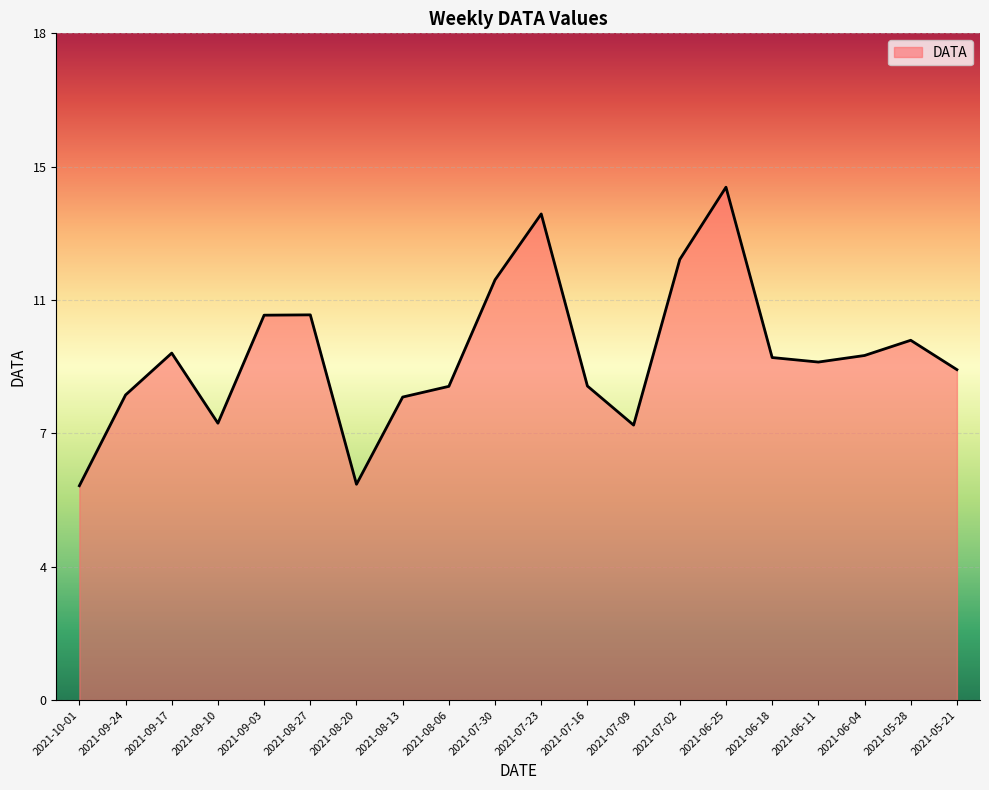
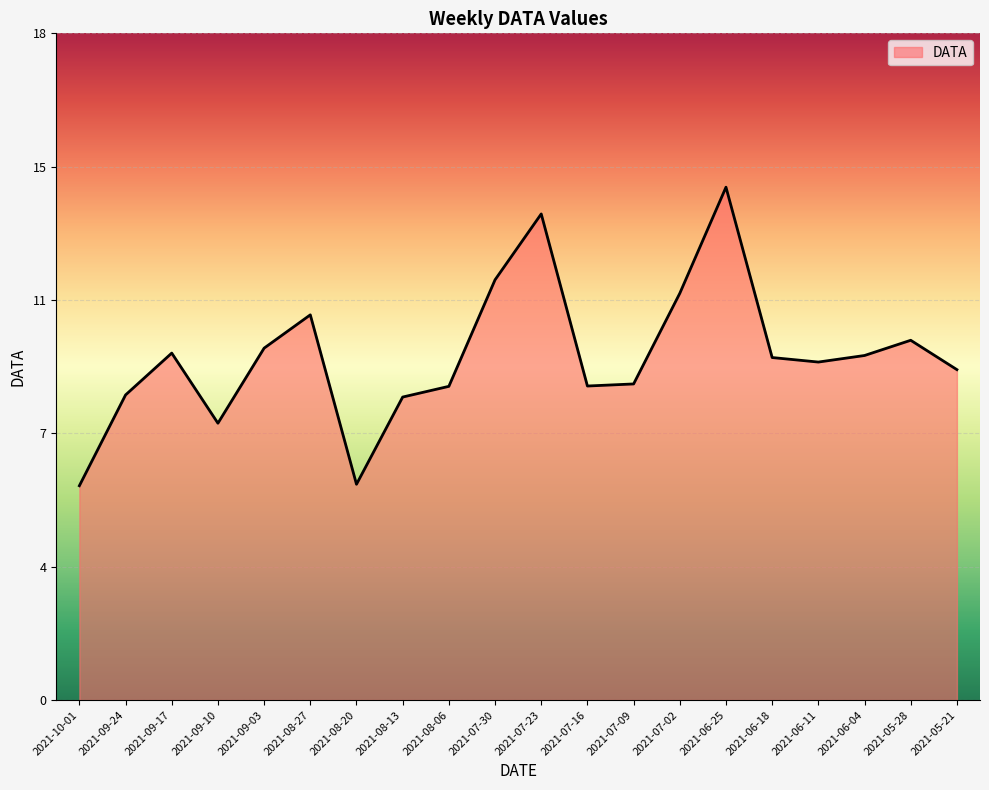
  {
    "2021-10-01": 5.9,
    "2021-09-24": 8.4,
    "2021-09-17": 9.5,
    "2021-09-10": 7.6,
-   "2021-09-03": 10.6,
+   "2021-09-03": 9.7,
    "2021-08-27": 10.6,
    "2021-08-20": 5.9,
    "2021-08-13": 8.3,
    "2021-08-06": 8.6,
    "2021-07-30": 11.5,
    "2021-07-23": 13.3,
    "2021-07-16": 8.6,
-   "2021-07-09": 7.6,
-   "2021-07-02": 12.1,
+   "2021-07-09": 8.7,
+   "2021-07-02": 11.2,
    "2021-06-25": 14.1,
    "2021-06-18": 9.4,
    "2021-06-11": 9.3,
    "2021-06-04": 9.5,
    "2021-05-28": 9.9,
    "2021-05-21": 9.1
  }
